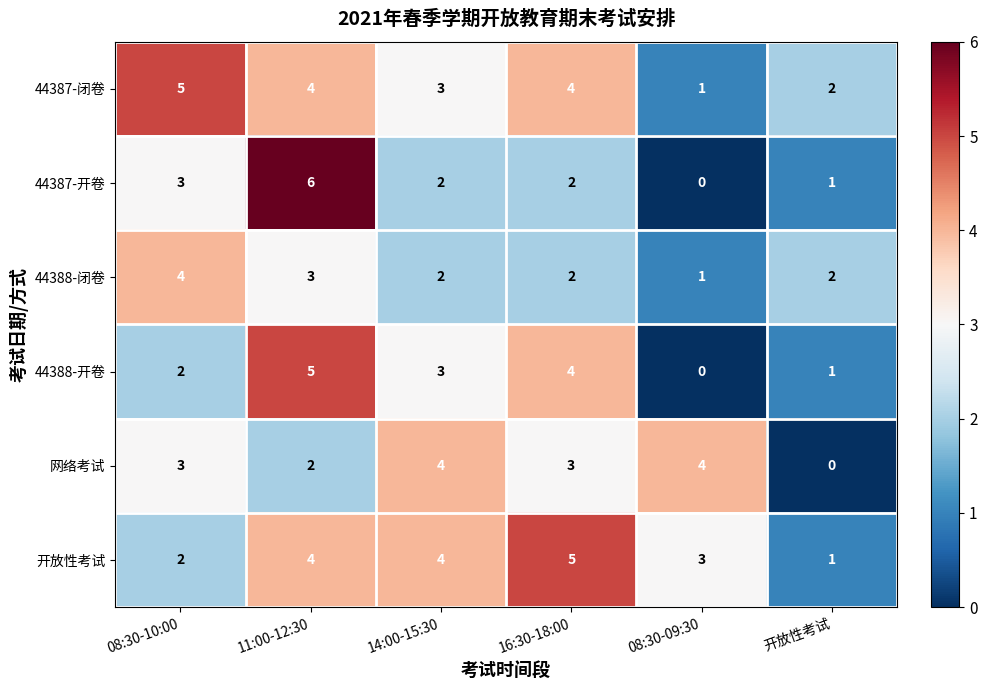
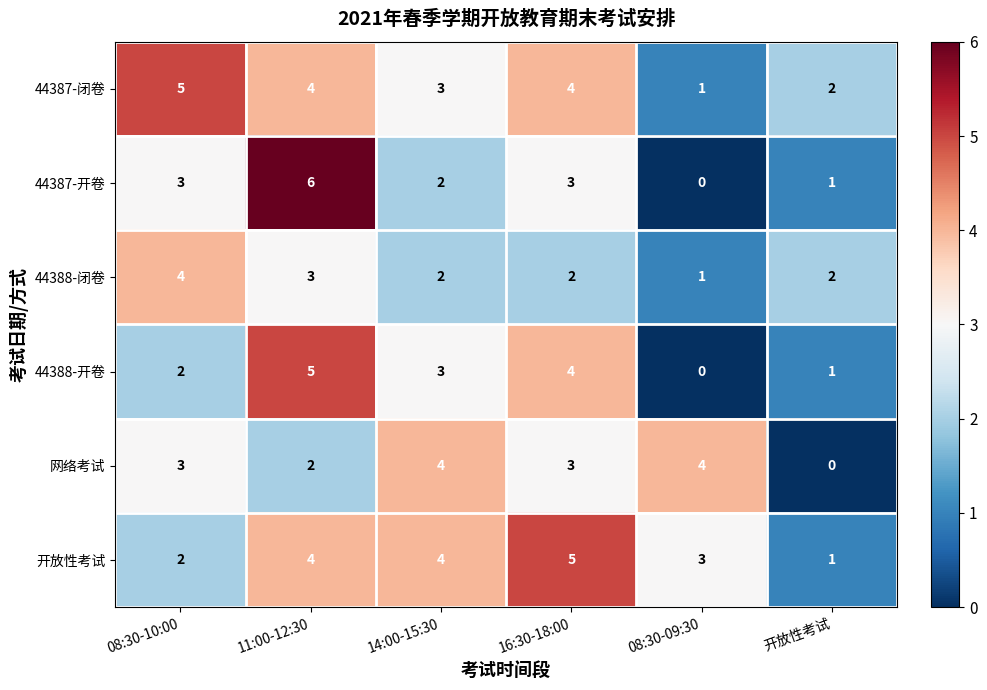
  {
    "44387-闭卷": {
      "08:30-10:00": 5,
      "11:00-12:30": 4,
      "14:00-15:30": 3,
      "16:30-18:00": 4,
      "08:30-09:30": 1,
      "开放性考试": 2
    },
    "44387-开卷": {
      "08:30-10:00": 3,
      "11:00-12:30": 6,
      "14:00-15:30": 2,
-     "16:30-18:00": 2,
+     "16:30-18:00": 3,
      "08:30-09:30": 0,
      "开放性考试": 1
    },
    "44388-闭卷": {
      "08:30-10:00": 4,
      "11:00-12:30": 3,
      "14:00-15:30": 2,
      "16:30-18:00": 2,
      "08:30-09:30": 1,
      "开放性考试": 2
    },
    "44388-开卷": {
      "08:30-10:00": 2,
      "11:00-12:30": 5,
      "14:00-15:30": 3,
      "16:30-18:00": 4,
      "08:30-09:30": 0,
      "开放性考试": 1
    },
    "网络考试": {
      "08:30-10:00": 3,
      "11:00-12:30": 2,
      "14:00-15:30": 4,
      "16:30-18:00": 3,
      "08:30-09:30": 4,
      "开放性考试": 0
    },
    "开放性考试": {
      "08:30-10:00": 2,
      "11:00-12:30": 4,
      "14:00-15:30": 4,
      "16:30-18:00": 5,
      "08:30-09:30": 3,
      "开放性考试": 1
    }
  }
